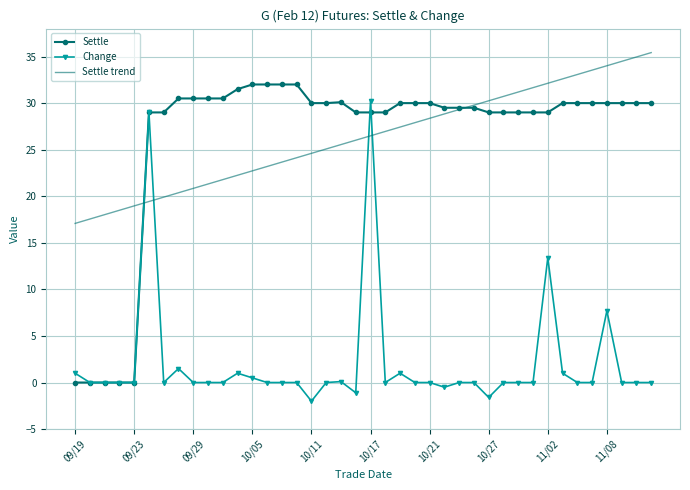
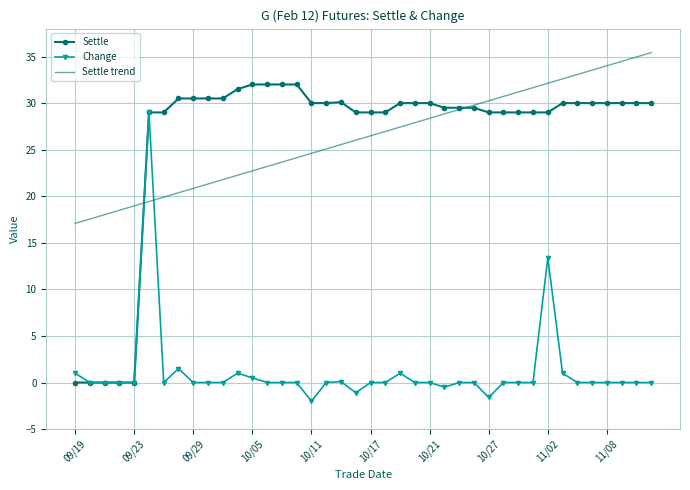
  {
    "Change": {
      "09/19": 1,
      "09/29": 0,
      "10/05": 1,
      "10/11": -2,
-     "10/17": 30,
+     "10/17": 0,
      "10/21": 0,
      "10/27": -2,
      "11/02": 13,
-     "11/08": 8
+     "11/08": 0
    }
  }
